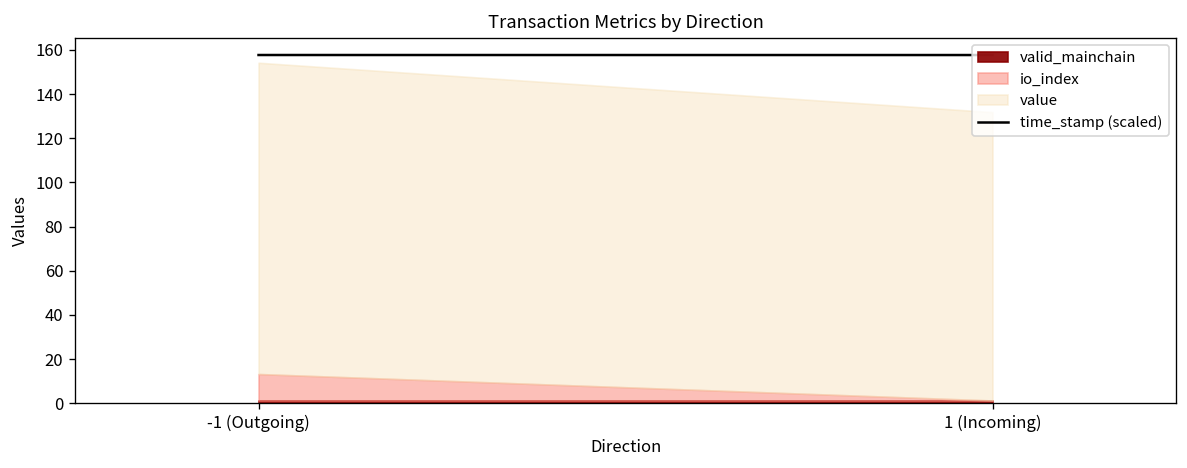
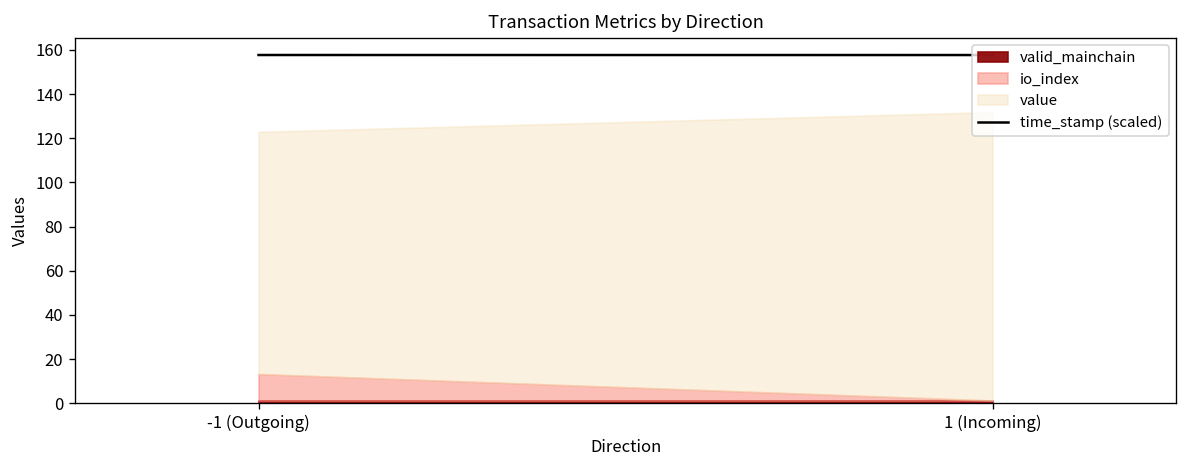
  {
    "time_stamp (scaled)": {
      "-1 (Outgoing)": 158
    },
    "io_index": {
      "-1 (Outgoing)": 12
    },
    "value": {
-     "-1 (Outgoing)": 141
+     "-1 (Outgoing)": 110
    }
  }
